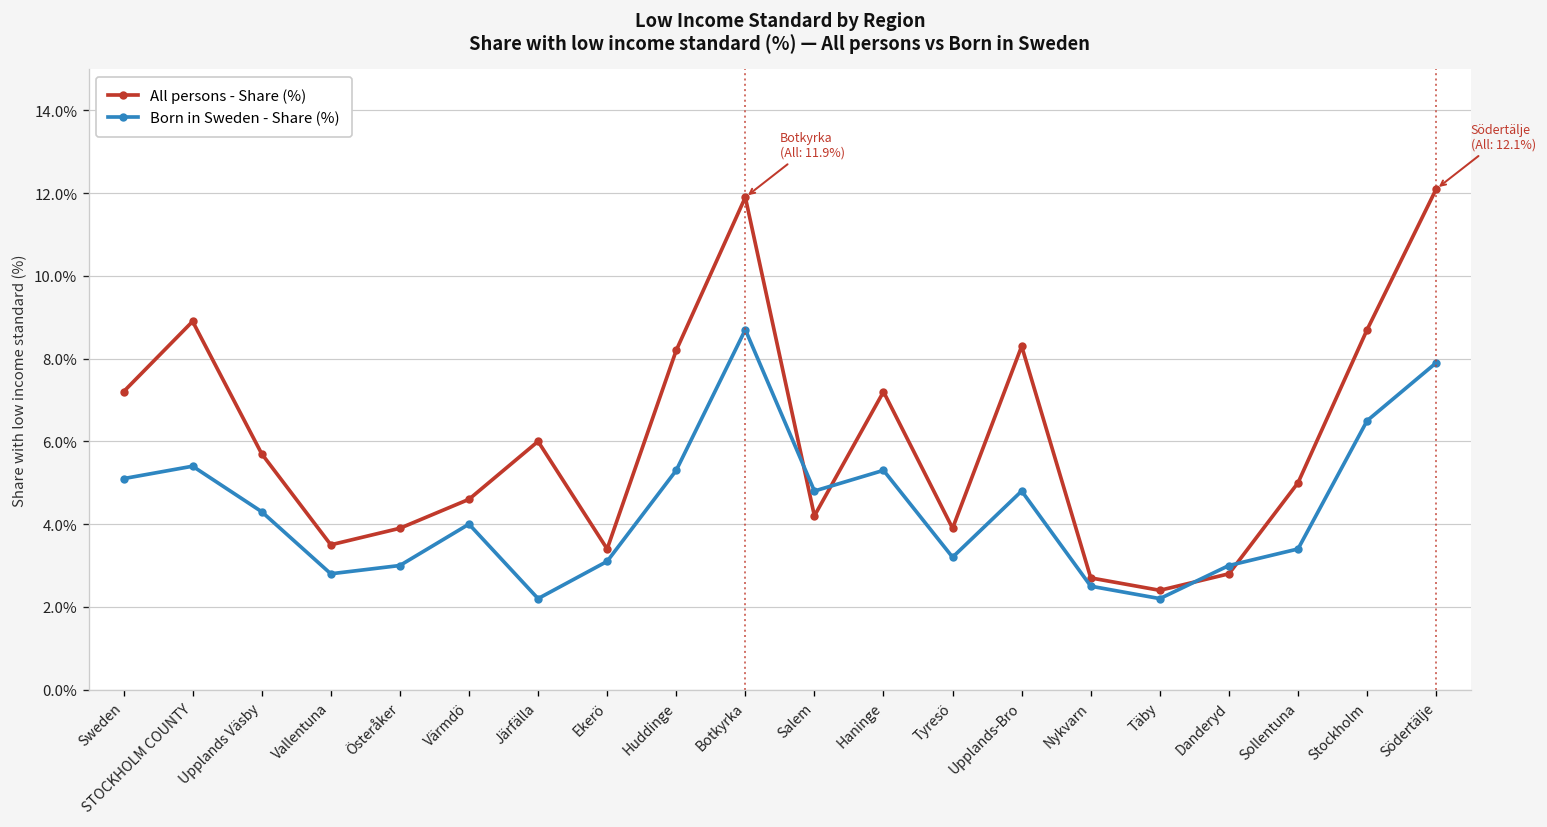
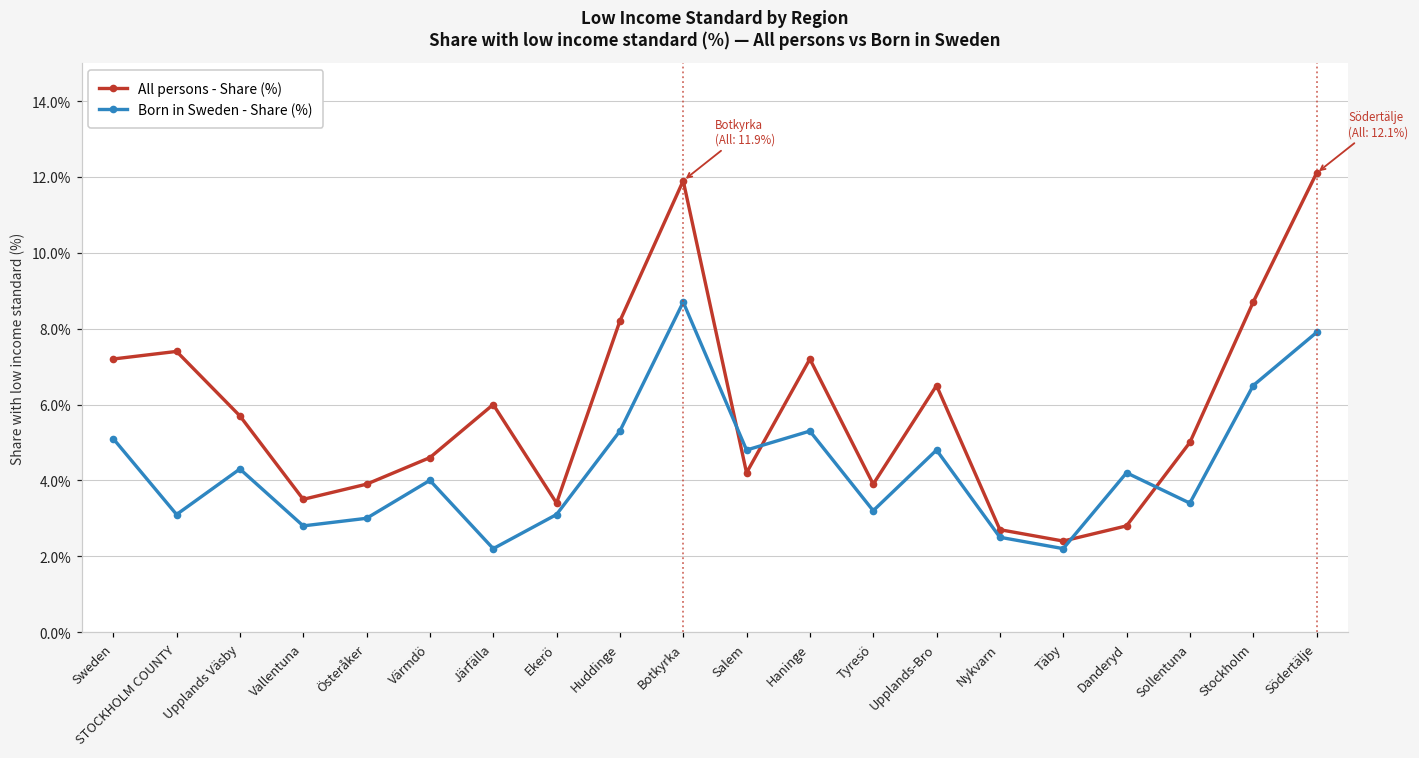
  {
    "All persons - Share (%)": {
      "Sweden": "7.2%",
-     "STOCKHOLM COUNTY": "8.9%",
+     "STOCKHOLM COUNTY": "7.4%",
      "Upplands Väsby": "5.7%",
      "Vallentuna": "3.5%",
      "Österåker": "3.9%",
      "Värmdö": "4.6%",
      "Järfälla": "6.0%",
      "Ekerö": "3.4%",
      "Huddinge": "8.2%",
      "Salem": "4.2%",
      "Haninge": "7.2%",
      "Tyresö": "3.9%",
-     "Upplands-Bro": "8.3%",
+     "Upplands-Bro": "6.5%",
      "Nykvarn": "2.7%",
      "Täby": "2.4%",
      "Danderyd": "2.8%",
      "Sollentuna": "5.0%",
      "Stockholm": "8.7%"
    },
    "Born in Sweden - Share (%)": {
      "Sweden": "5.1%",
-     "STOCKHOLM COUNTY": "5.4%",
+     "STOCKHOLM COUNTY": "3.1%",
      "Upplands Väsby": "4.3%",
      "Vallentuna": "2.8%",
      "Österåker": "3.0%",
      "Värmdö": "4.0%",
      "Järfälla": "2.2%",
      "Ekerö": "3.1%",
      "Huddinge": "5.3%",
      "Botkyrka": "8.7%",
      "Salem": "4.8%",
      "Haninge": "5.3%",
      "Tyresö": "3.2%",
      "Upplands-Bro": "4.8%",
      "Nykvarn": "2.5%",
      "Täby": "2.2%",
-     "Danderyd": "3.0%",
+     "Danderyd": "4.2%",
      "Sollentuna": "3.4%",
      "Stockholm": "6.5%",
      "Södertälje": "7.9%"
    }
  }
